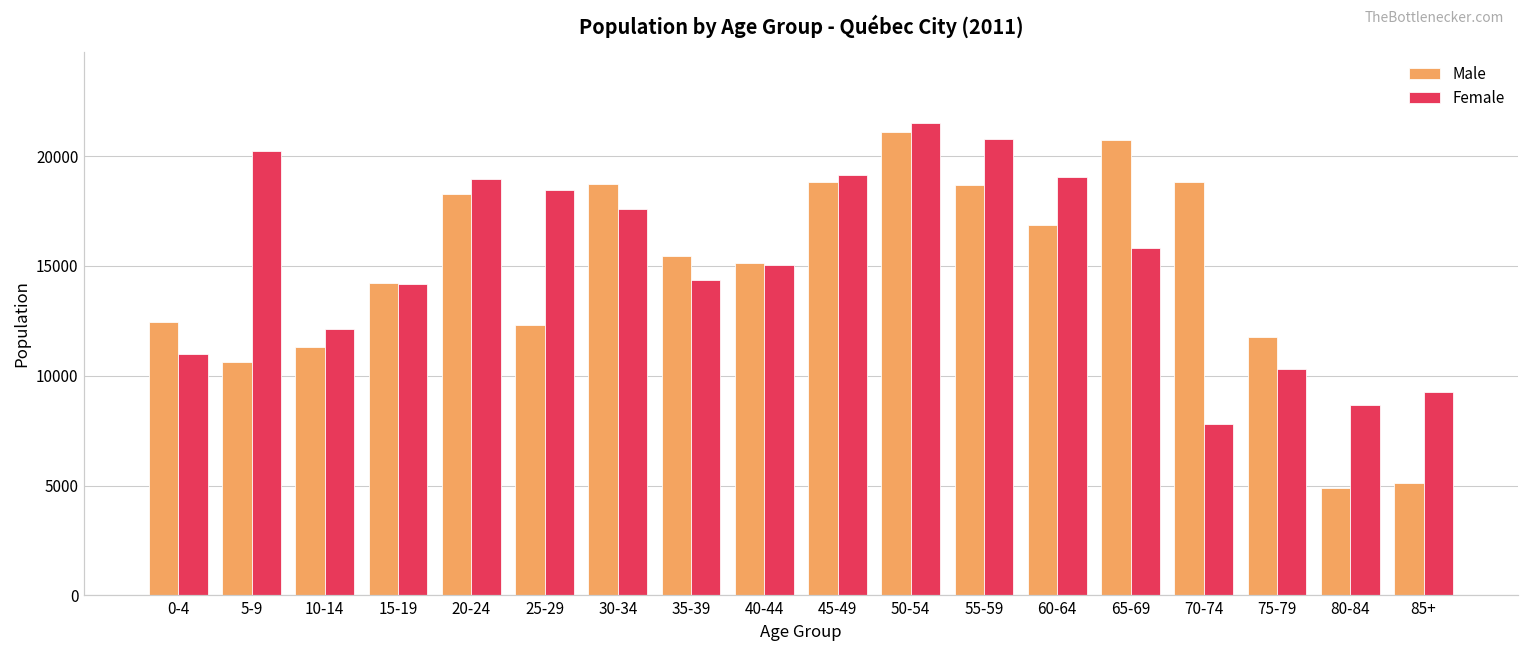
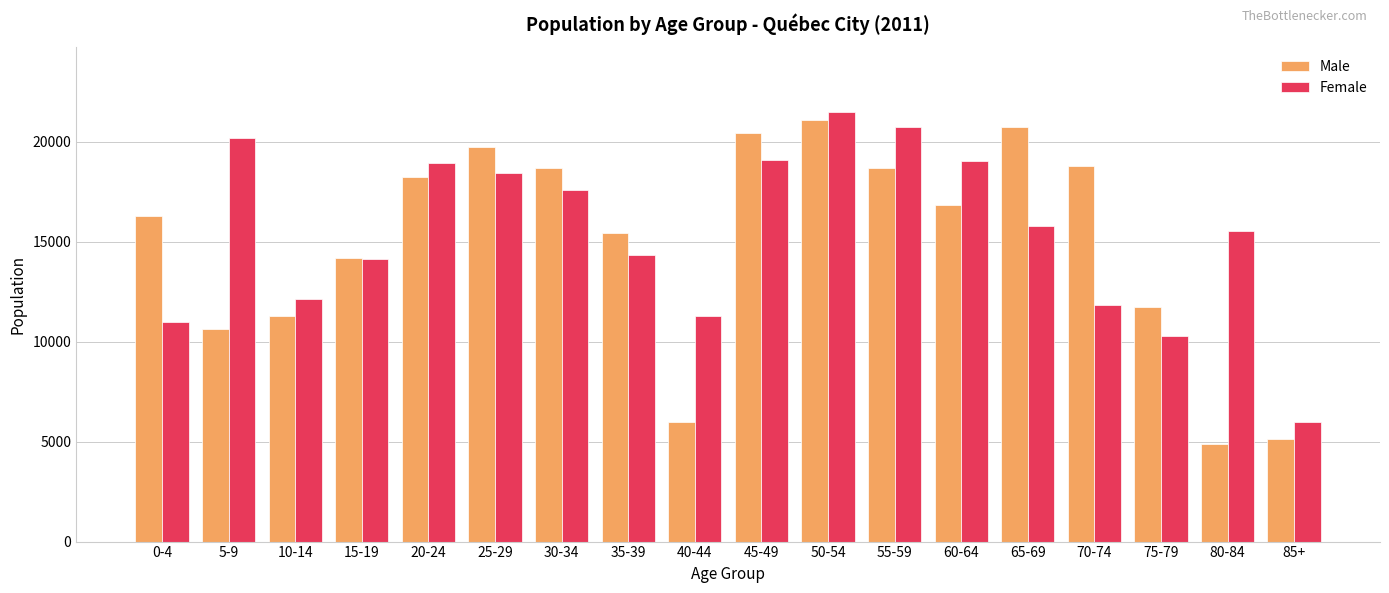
  {
    "Male": {
-     "0-4": 12400,
+     "0-4": 16300,
      "5-9": 10600,
      "10-14": 11300,
      "15-19": 14200,
      "20-24": 18300,
-     "25-29": 12300,
+     "25-29": 19700,
      "30-34": 18700,
      "35-39": 15400,
-     "40-44": 15100,
-     "45-49": 18800,
+     "40-44": 6000,
+     "45-49": 20500,
      "50-54": 21100,
      "55-59": 18700,
      "60-64": 16900,
      "65-69": 20700,
      "70-74": 18800,
      "75-79": 11800,
      "80-84": 4900,
      "85+": 5100
    },
    "Female": {
      "0-4": 11000,
      "5-9": 20200,
      "10-14": 12100,
      "15-19": 14200,
      "20-24": 18900,
      "25-29": 18500,
      "30-34": 17600,
      "35-39": 14400,
-     "40-44": 15000,
+     "40-44": 11300,
      "45-49": 19100,
      "50-54": 21500,
      "55-59": 20700,
      "60-64": 19000,
      "65-69": 15800,
-     "70-74": 7800,
+     "70-74": 11800,
      "75-79": 10300,
-     "80-84": 8700,
-     "85+": 9300
+     "80-84": 15500,
+     "85+": 6000
    }
  }
